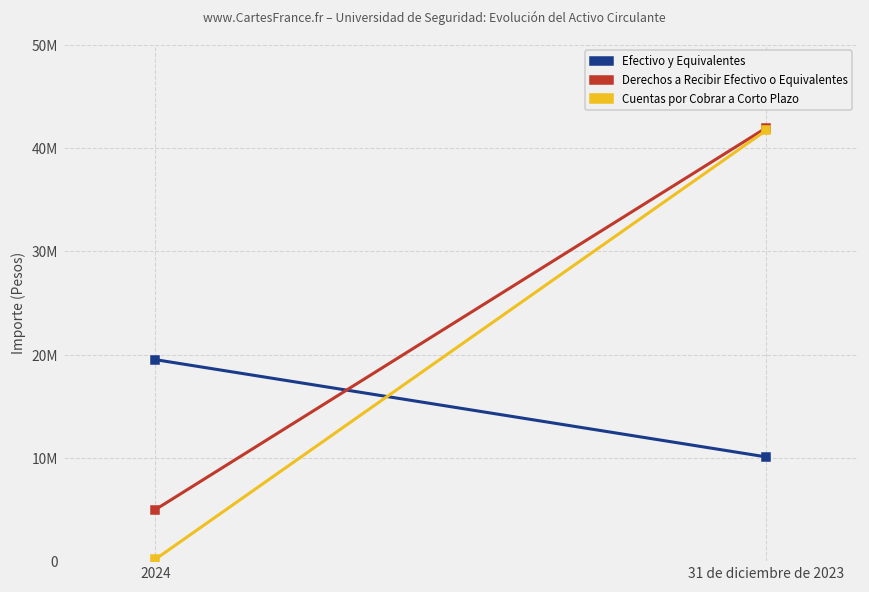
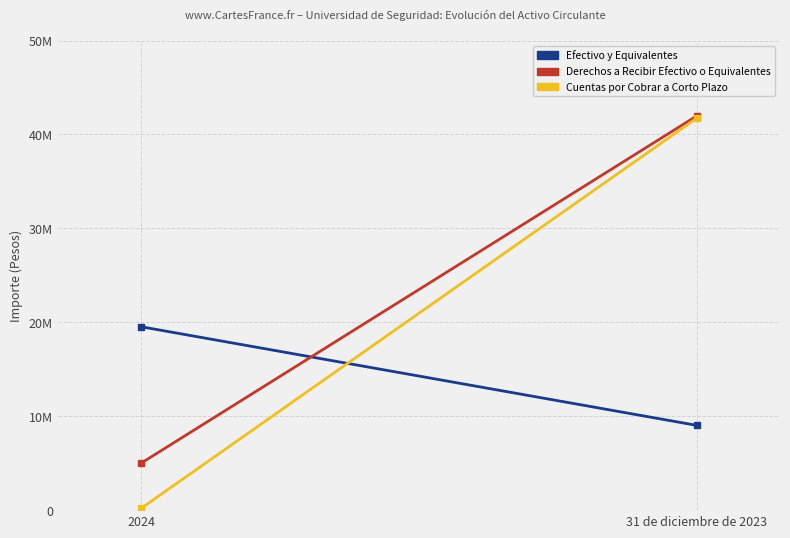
  {
    "Efectivo y Equivalentes": {
      "2024": 20000000,
-     "31 de diciembre de 2023": 10000000
+     "31 de diciembre de 2023": 9000000
    },
    "Derechos a Recibir Efectivo o Equivalentes": {
      "2024": 5000000
    },
    "Cuentas por Cobrar a Corto Plazo": {
      "2024": 0
    }
  }
